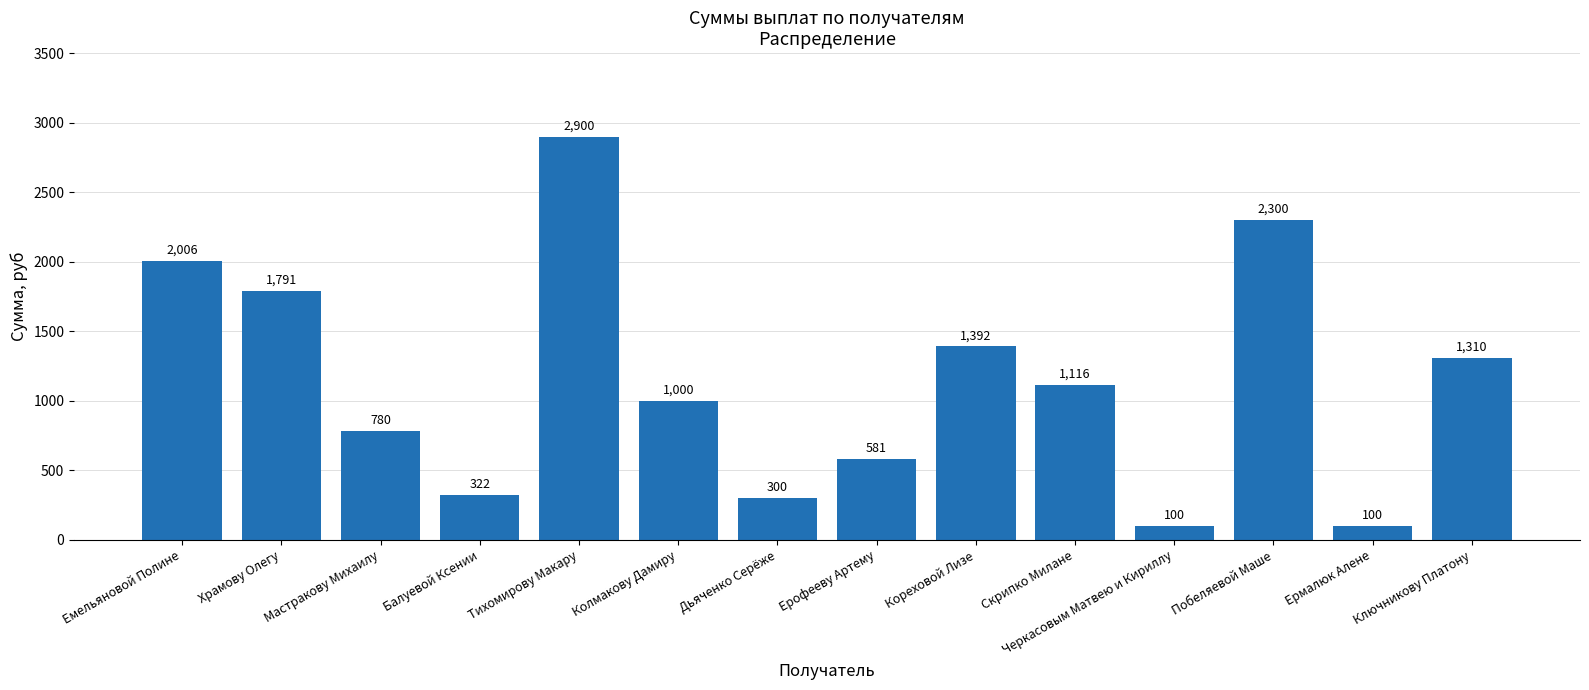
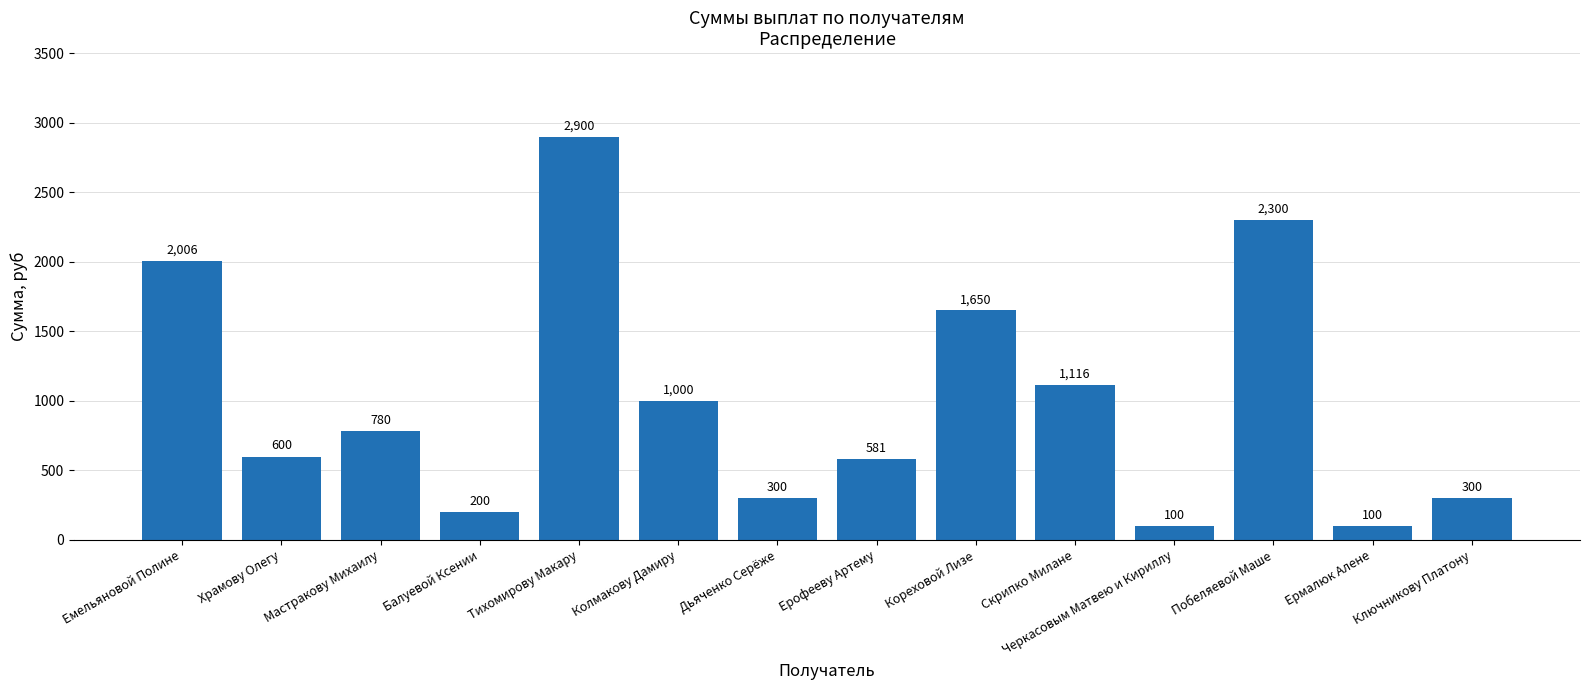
  {
    "Емельяновой Полине": "2,006",
-   "Храмову Олегу": "1,791",
+   "Храмову Олегу": "600",
    "Мастракову Михаилу": "780",
-   "Балуевой Ксении": "322",
+   "Балуевой Ксении": "200",
    "Тихомирову Макару": "2,900",
    "Колмакову Дамиру": "1,000",
    "Дьяченко Серёже": "300",
    "Ерофееву Артему": "581",
-   "Кореховой Лизе": "1,392",
+   "Кореховой Лизе": "1,650",
    "Скрипко Милане": "1,116",
    "Черкасовым Матвею и Кириллу": "100",
    "Побеляевой Маше": "2,300",
    "Ермалюк Алене": "100",
-   "Ключникову Платону": "1,310"
+   "Ключникову Платону": "300"
  }
